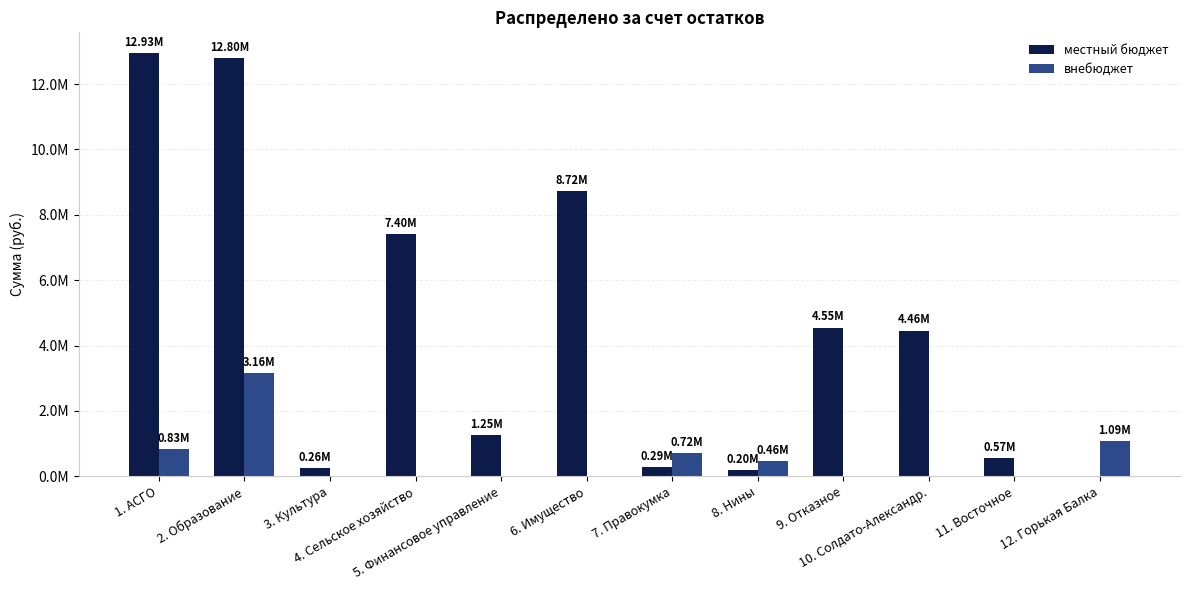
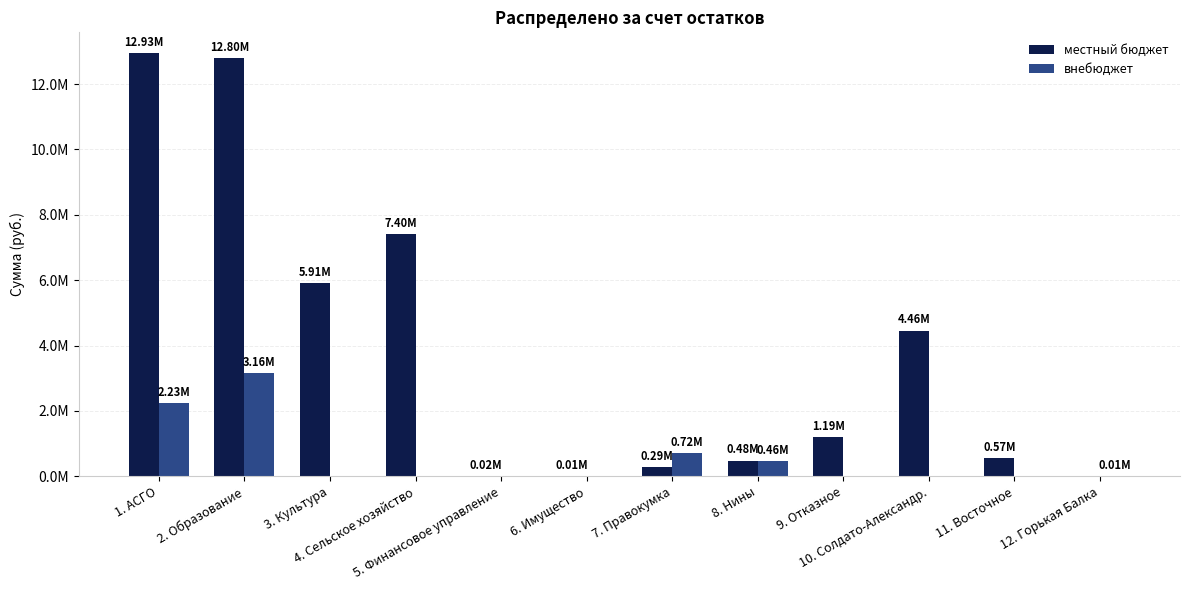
  {
    "местный бюджет": {
      "1. АСГО": "12.93M",
      "2. Образование": "12.80M",
-     "3. Культура": "0.26M",
+     "3. Культура": "5.91M",
      "4. Сельское хозяйство": "7.40M",
-     "5. Финансовое управление": "1.25M",
-     "6. Имущество": "8.72M",
+     "5. Финансовое управление": "0.02M",
+     "6. Имущество": "0.01M",
      "7. Правокумка": "0.29M",
-     "8. Нины": "0.20M",
-     "9. Отказное": "4.55M",
+     "8. Нины": "0.48M",
+     "9. Отказное": "1.19M",
      "10. Солдато-Александр.": "4.46M",
      "11. Восточное": "0.57M"
    },
    "внебюджет": {
-     "1. АСГО": "0.83M",
+     "1. АСГО": "2.23M",
      "2. Образование": "3.16M",
      "7. Правокумка": "0.72M",
      "8. Нины": "0.46M",
-     "12. Горькая Балка": "1.09M"
+     "12. Горькая Балка": "0.01M"
    }
  }
